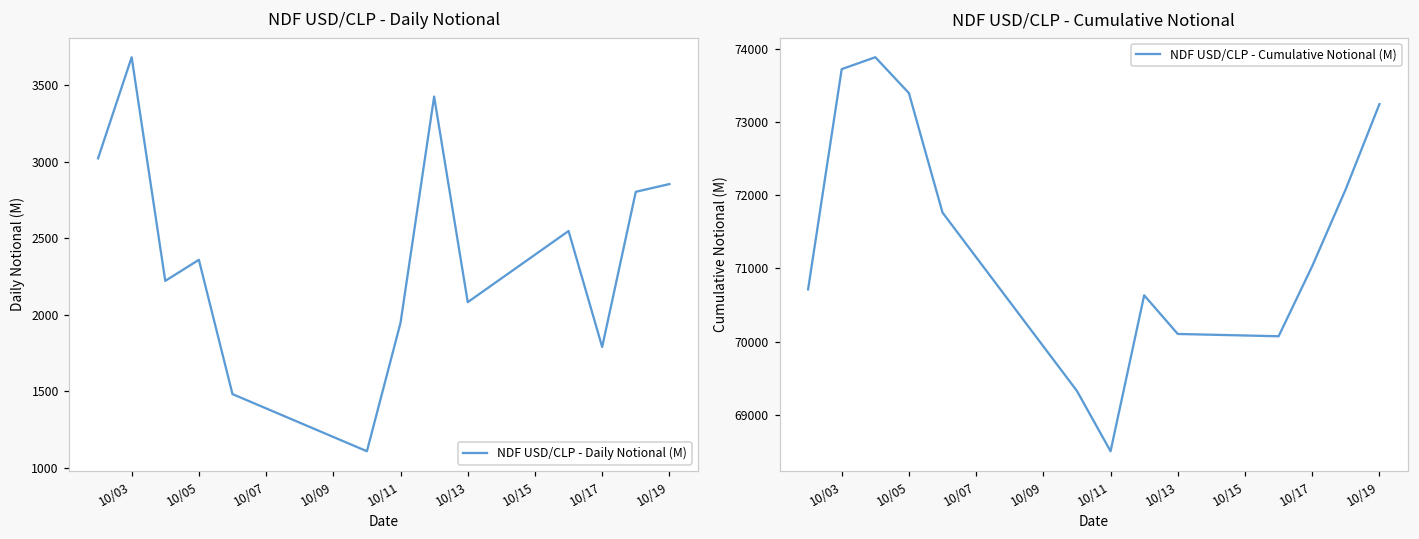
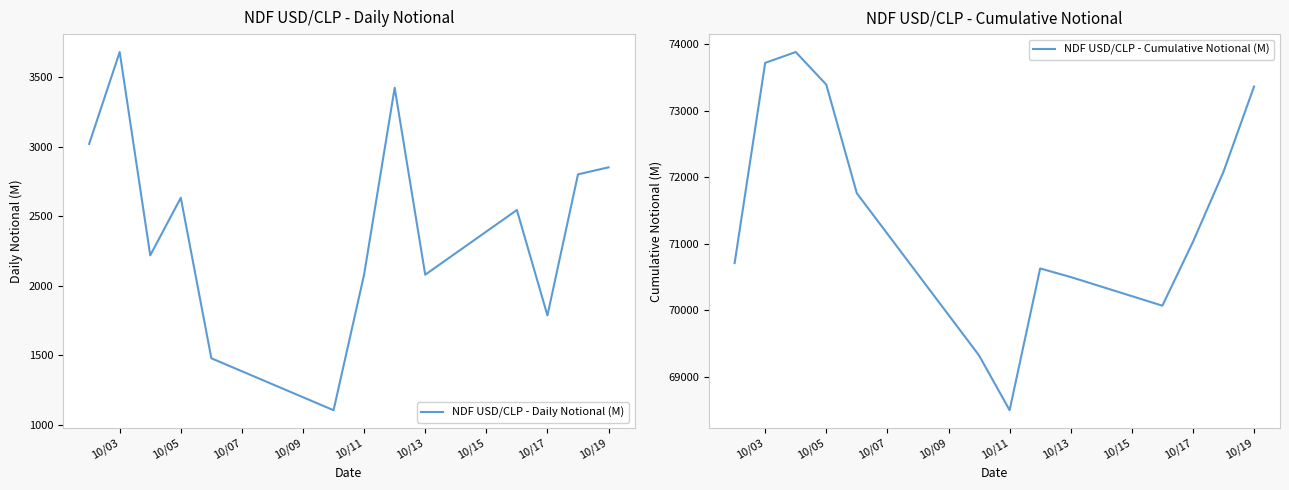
  {
    "NDF USD/CLP - Daily Notional": {
      "10/03": 3680,
-     "10/05": 2360,
-     "10/11": 1950,
+     "10/05": 2630,
+     "10/11": 2080,
      "10/13": 2080,
      "10/17": 1790,
      "10/19": 2850
    },
    "NDF USD/CLP - Cumulative Notional": {
      "10/03": 73700,
      "10/05": 73400,
      "10/11": 68500,
-     "10/13": 70100,
+     "10/13": 70500,
      "10/17": 71000,
-     "10/19": 73200
+     "10/19": 73400
    }
  }
